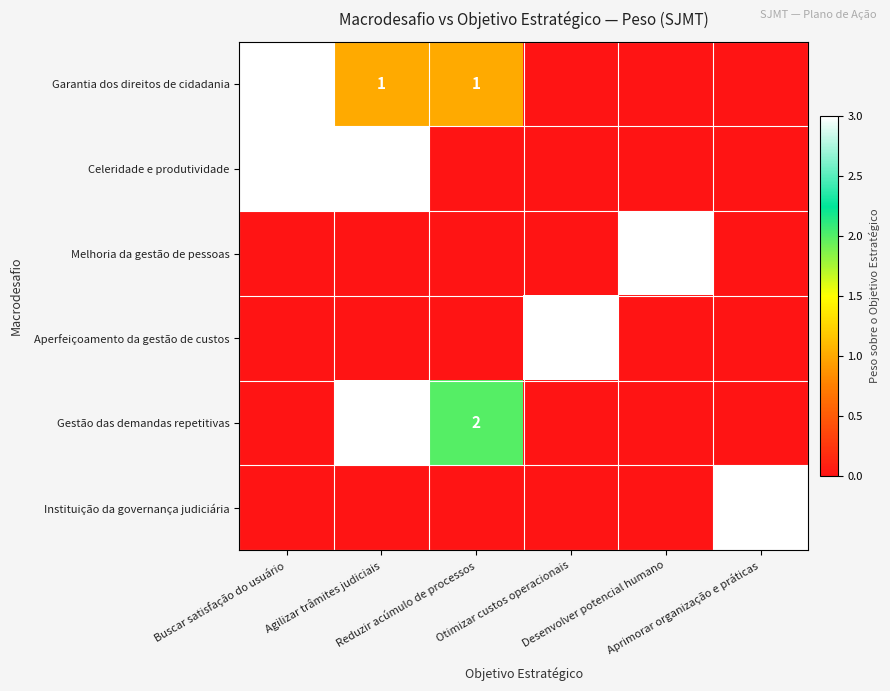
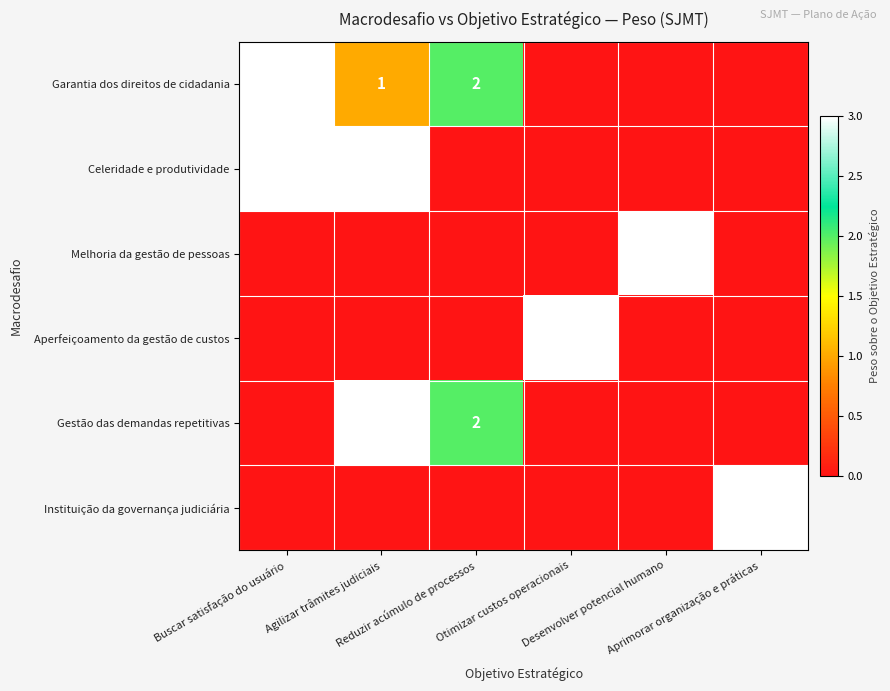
  {
    "Garantia dos direitos de cidadania": {
      "Agilizar trâmites judiciais": 1,
-     "Reduzir acúmulo de processos": 1
+     "Reduzir acúmulo de processos": 2
    },
    "Gestão das demandas repetitivas": {
      "Reduzir acúmulo de processos": 2
    }
  }
